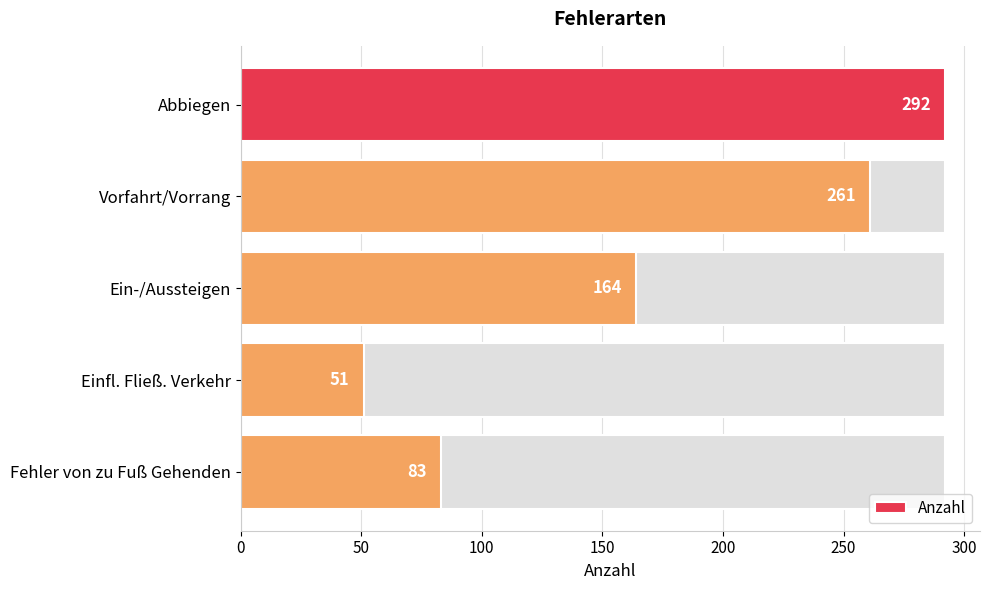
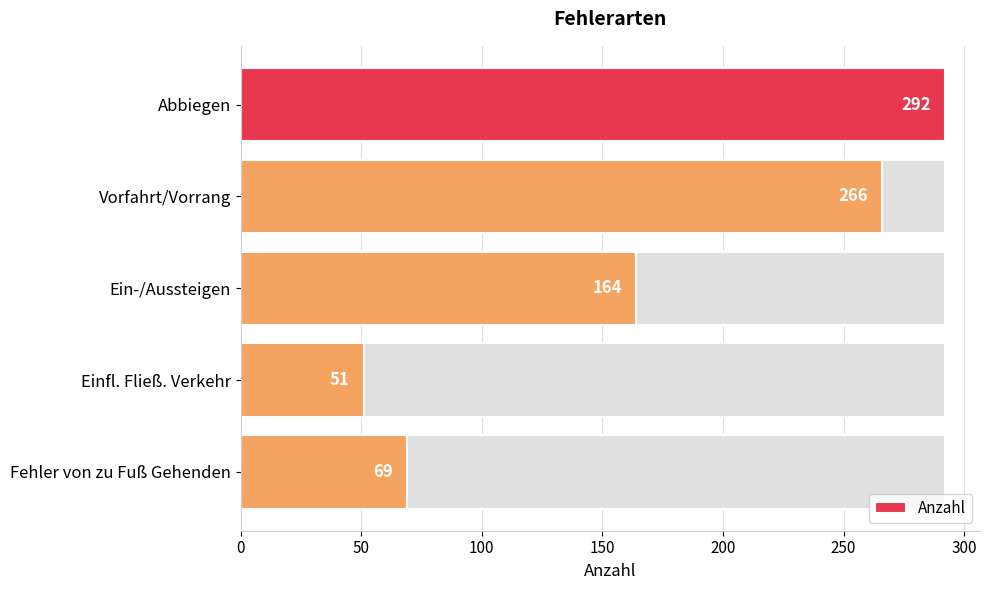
  {
    "Anzahl": {
      "Abbiegen": 292,
-     "Vorfahrt/Vorrang": 261,
-     "Fehler von zu Fuß Gehenden": 83
+     "Vorfahrt/Vorrang": 266,
+     "Fehler von zu Fuß Gehenden": 69
    }
  }
